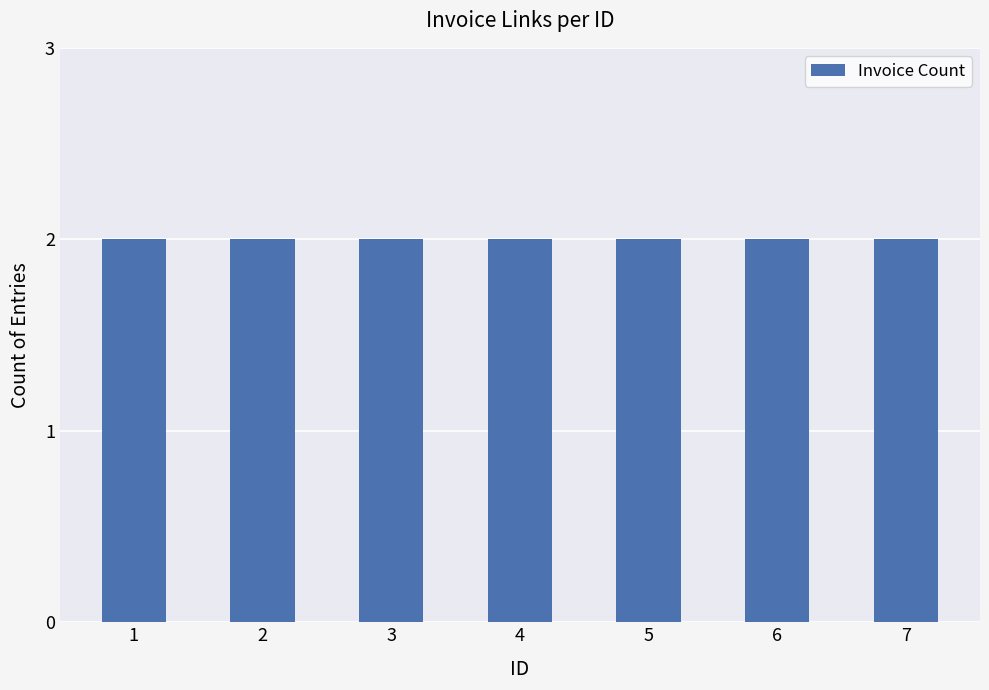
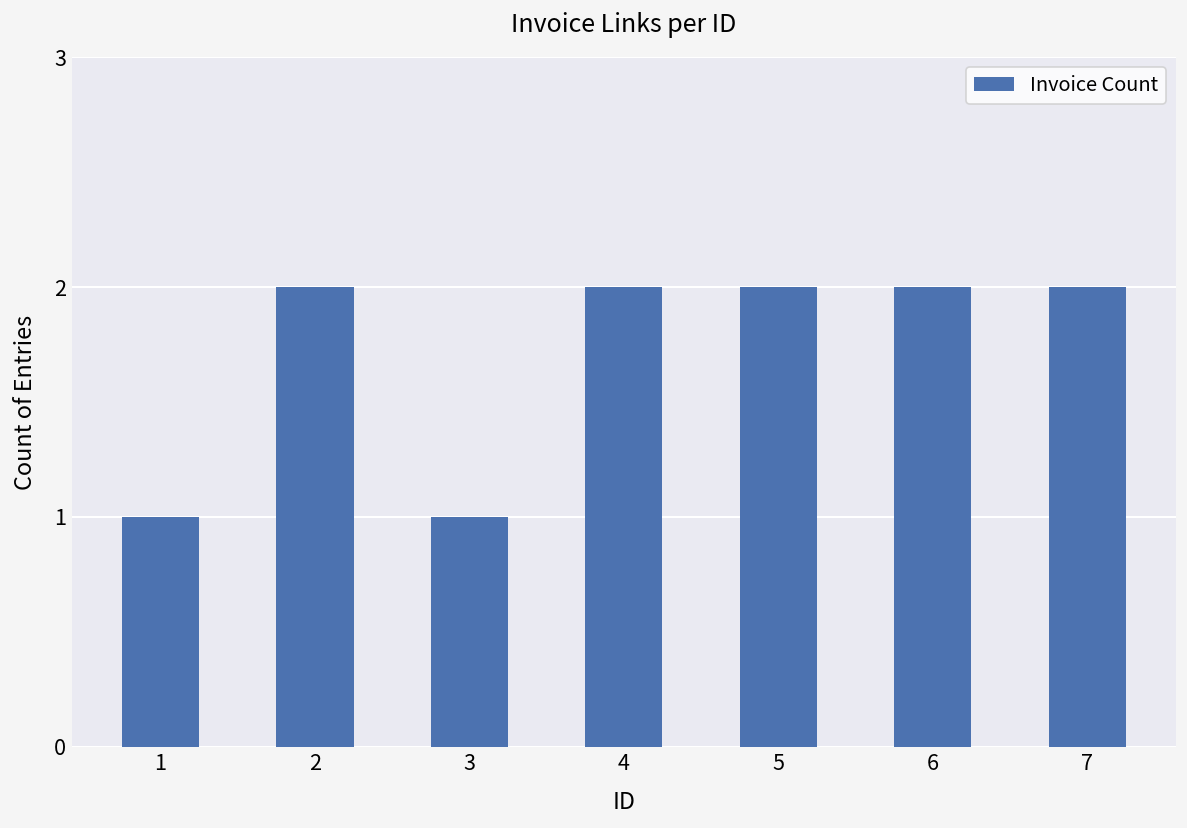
  {
-   "1": 2,
+   "1": 1,
    "2": 2,
-   "3": 2,
+   "3": 1,
    "4": 2,
    "5": 2,
    "6": 2,
    "7": 2
  }
